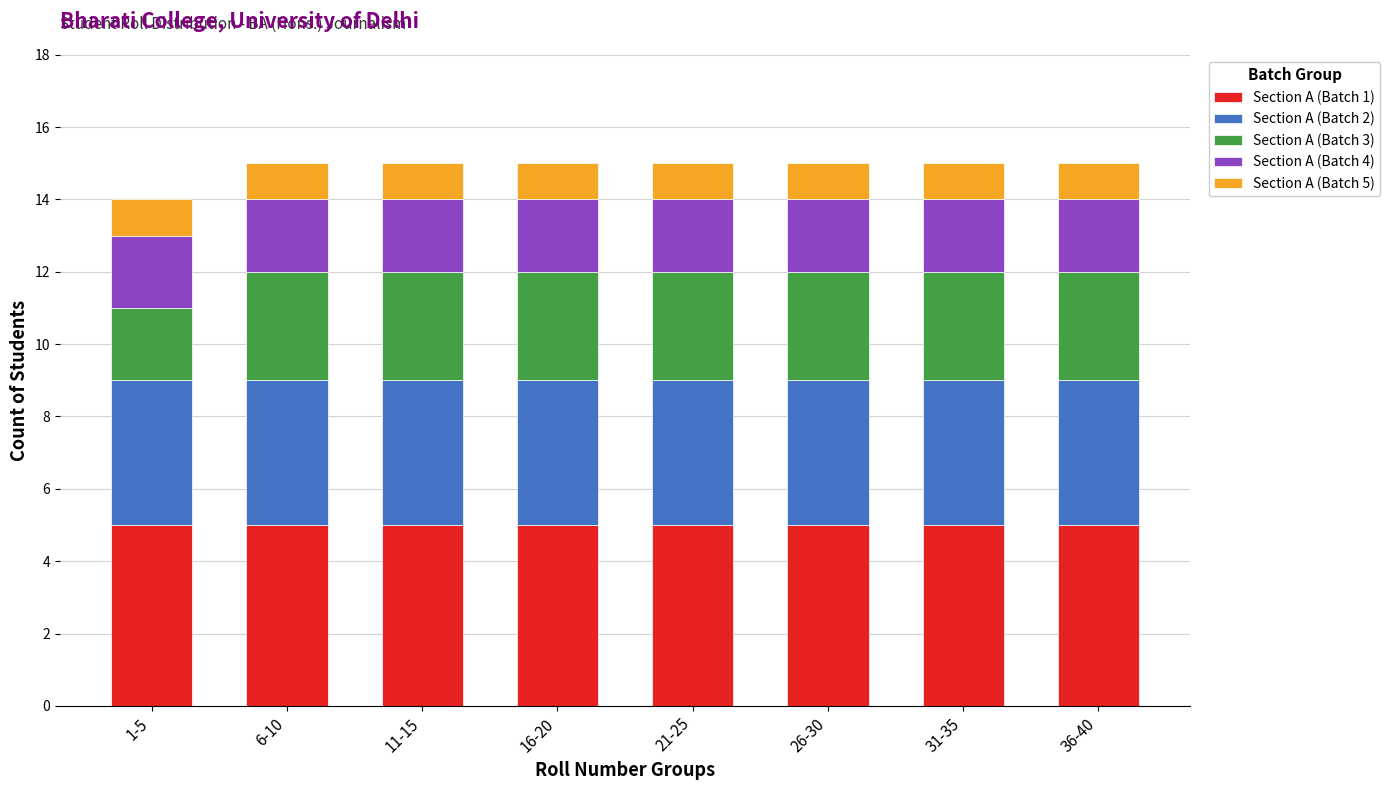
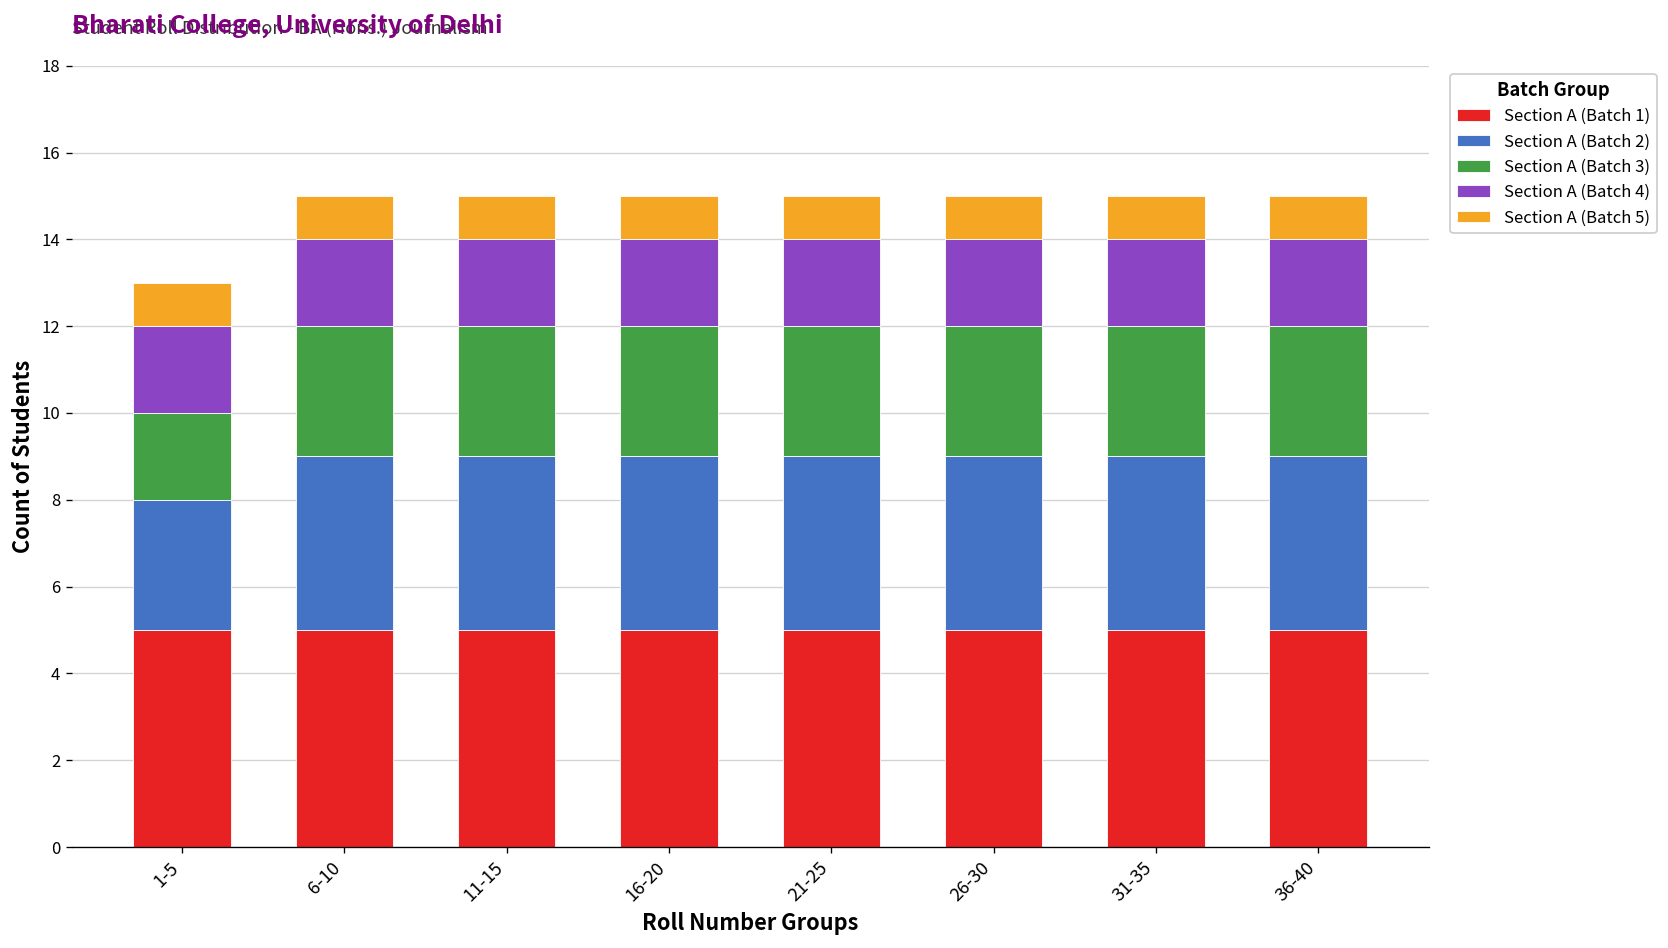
  {
    "Section A (Batch 1)": {
      "1-5": 5,
      "6-10": 5,
      "11-15": 5,
      "16-20": 5,
      "21-25": 5,
      "26-30": 5,
      "31-35": 5,
      "36-40": 5
    },
    "Section A (Batch 2)": {
-     "1-5": 4,
+     "1-5": 3,
      "6-10": 4,
      "11-15": 4,
      "16-20": 4,
      "21-25": 4,
      "26-30": 4,
      "31-35": 4,
      "36-40": 4
    },
    "Section A (Batch 3)": {
      "1-5": 2,
      "6-10": 3,
      "11-15": 3,
      "16-20": 3,
      "21-25": 3,
      "26-30": 3,
      "31-35": 3,
      "36-40": 3
    },
    "Section A (Batch 4)": {
      "1-5": 2,
      "6-10": 2,
      "11-15": 2,
      "16-20": 2,
      "21-25": 2,
      "26-30": 2,
      "31-35": 2,
      "36-40": 2
    },
    "Section A (Batch 5)": {
      "1-5": 1,
      "6-10": 1,
      "11-15": 1,
      "16-20": 1,
      "21-25": 1,
      "26-30": 1,
      "31-35": 1,
      "36-40": 1
    }
  }
